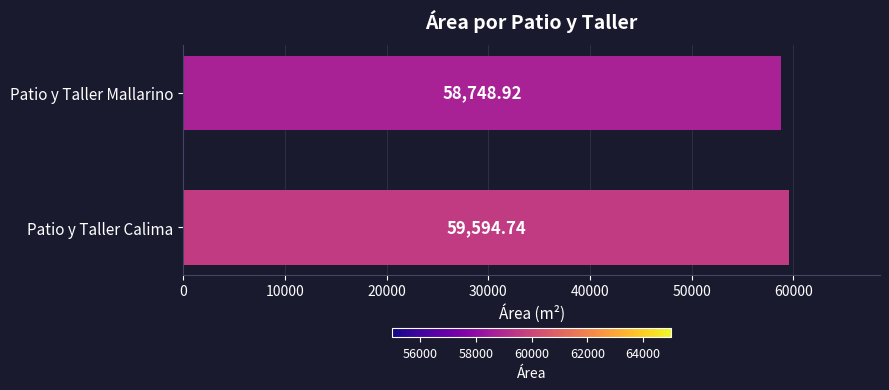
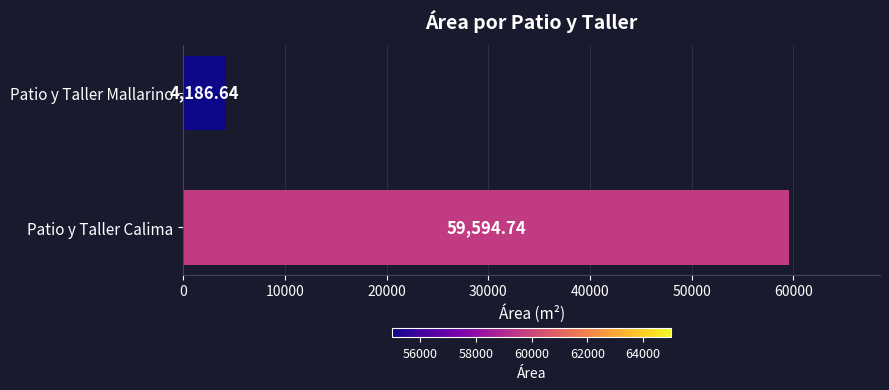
  {
-   "Patio y Taller Mallarino": "58,748.92",
+   "Patio y Taller Mallarino": "4,186.64",
    "Patio y Taller Calima": "59,594.74"
  }
